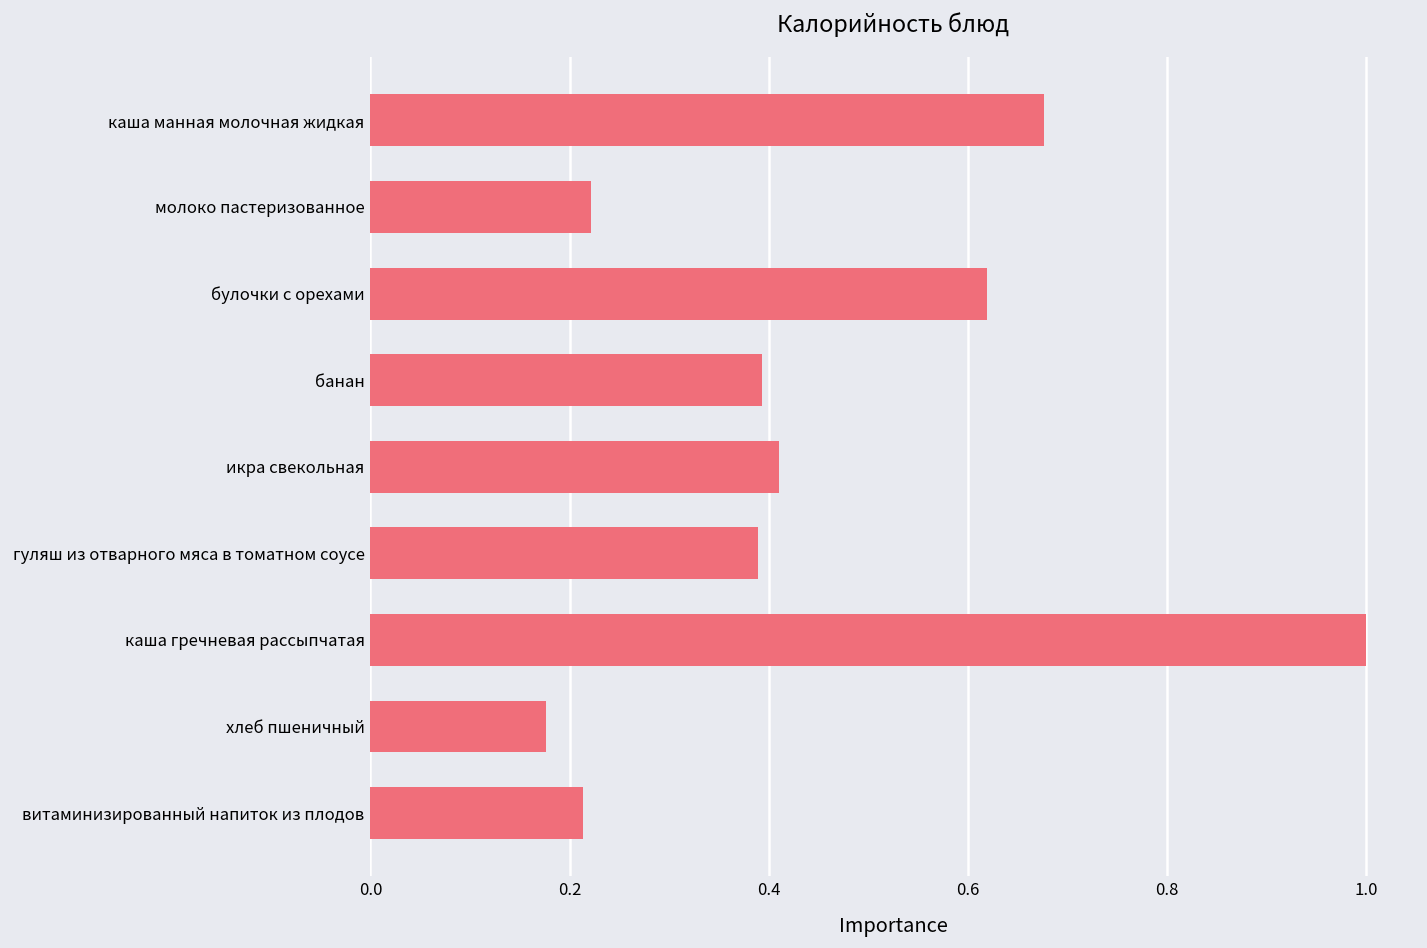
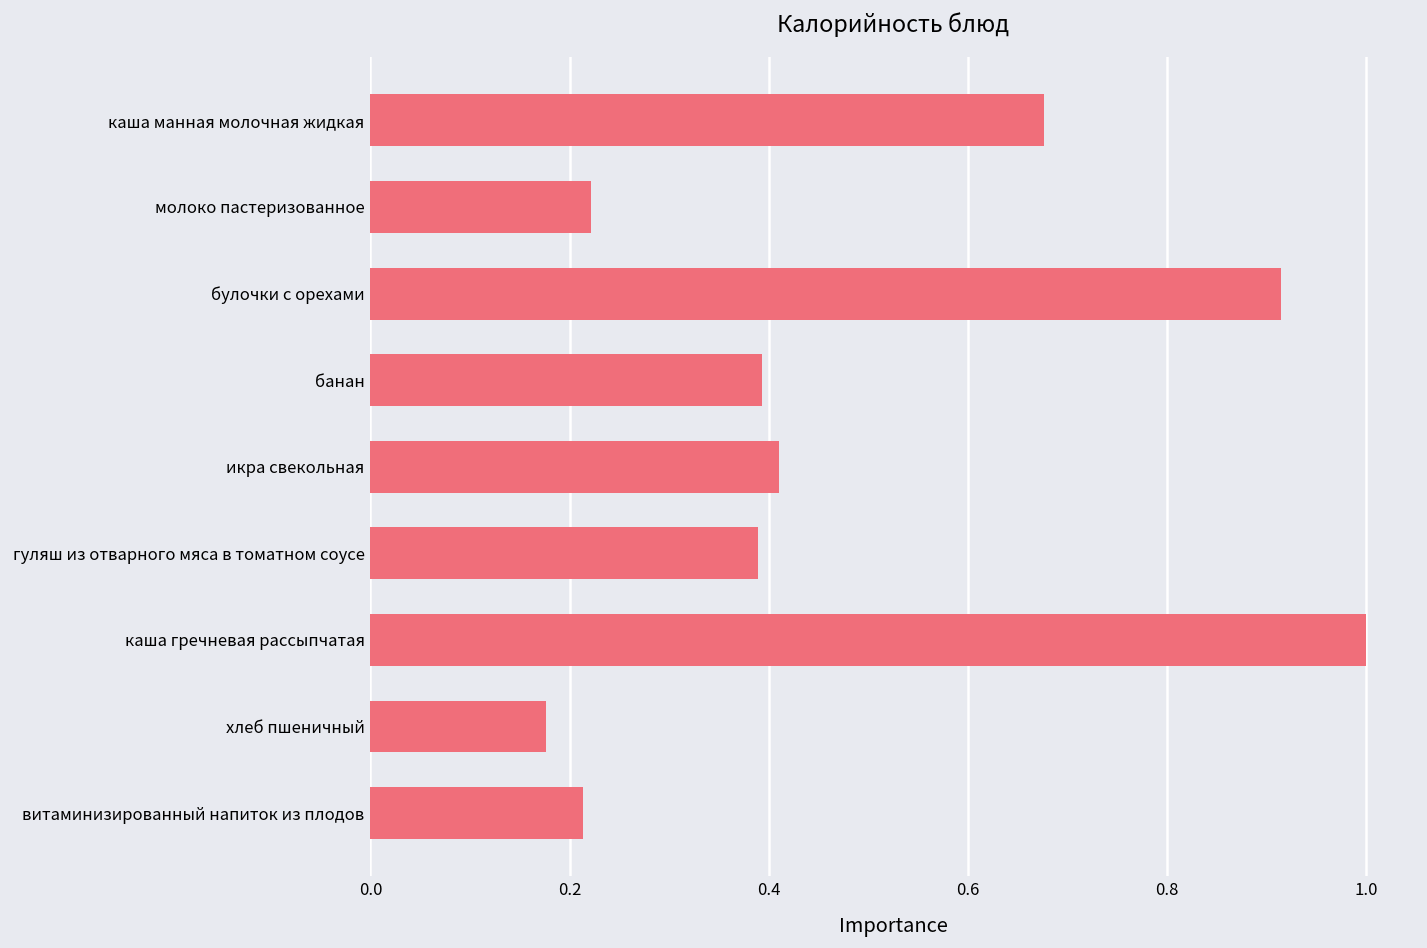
  {
    "каша манная молочная жидкая": 0.68,
    "молоко пастеризованное": 0.22,
-   "булочки с орехами": 0.62,
+   "булочки с орехами": 0.91,
    "банан": 0.39,
    "икра свекольная": 0.41,
    "гуляш из отварного мяса в томатном соусе": 0.39,
    "каша гречневая рассыпчатая": 1.00,
    "хлеб пшеничный": 0.18,
    "витаминизированный напиток из плодов": 0.21
  }
